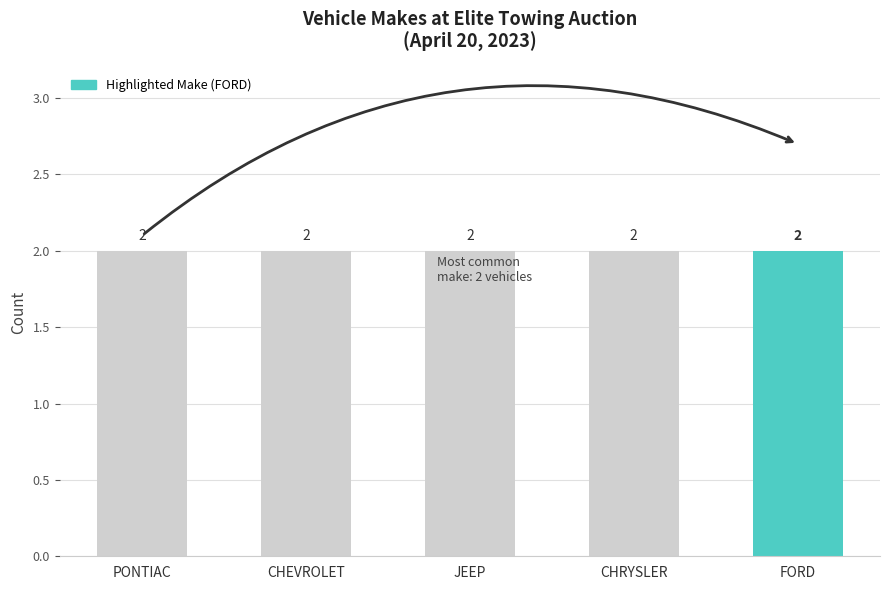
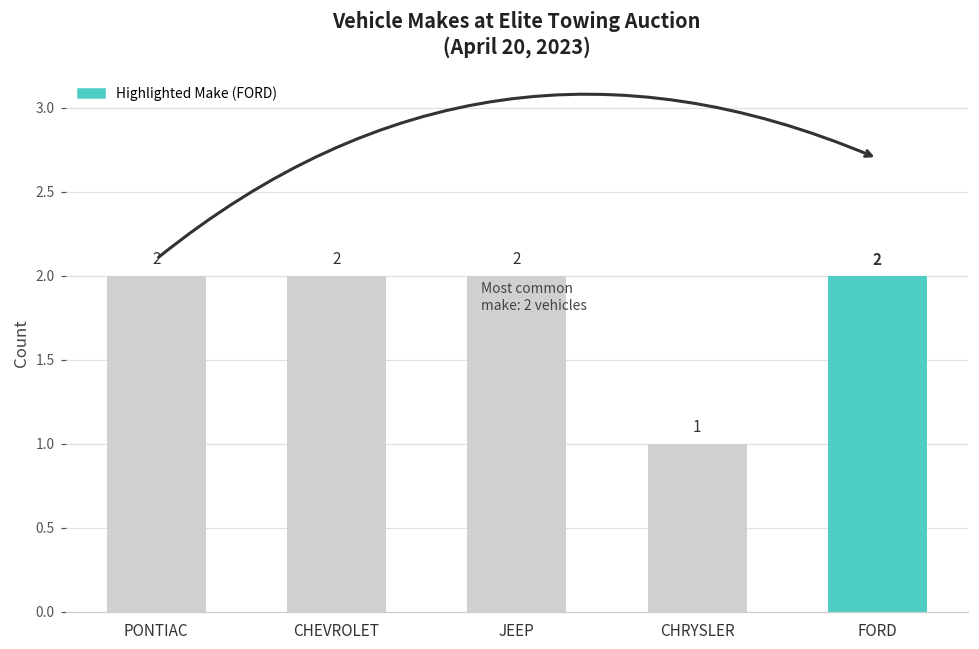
  {
    "PONTIAC": 2,
    "CHEVROLET": 2,
    "JEEP": 2,
-   "CHRYSLER": 2,
+   "CHRYSLER": 1,
    "FORD": 2
  }
